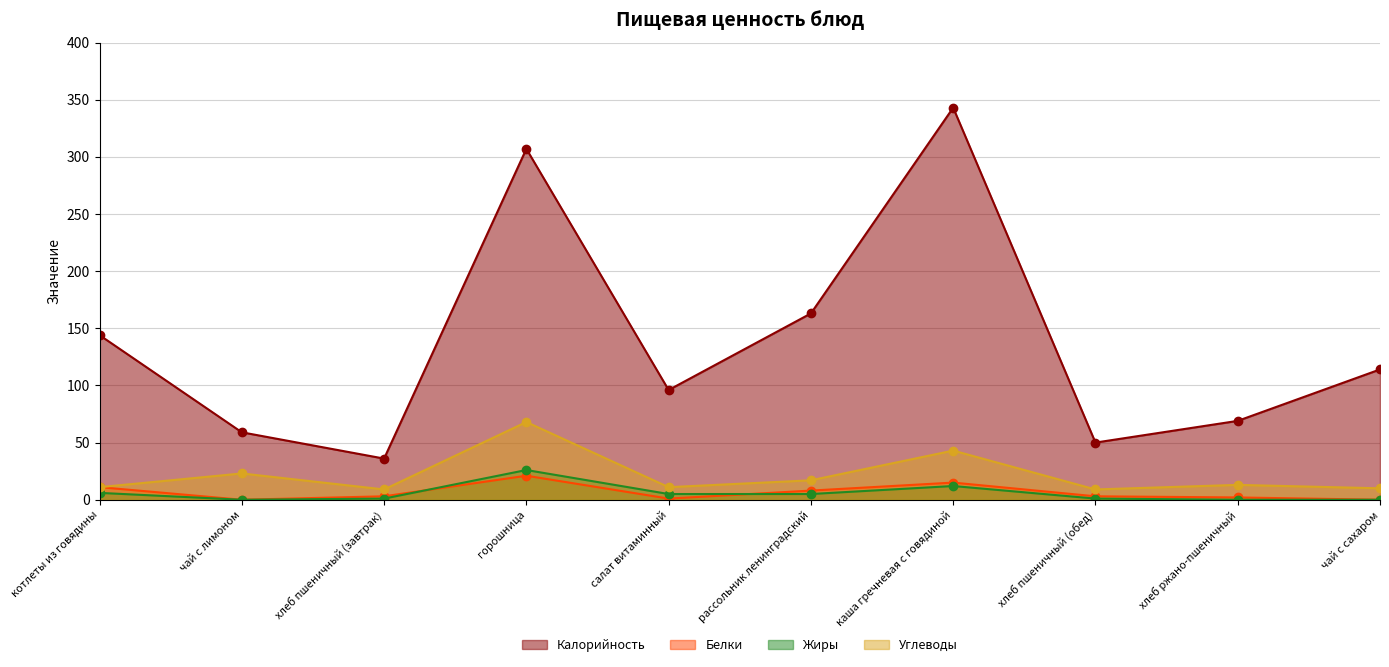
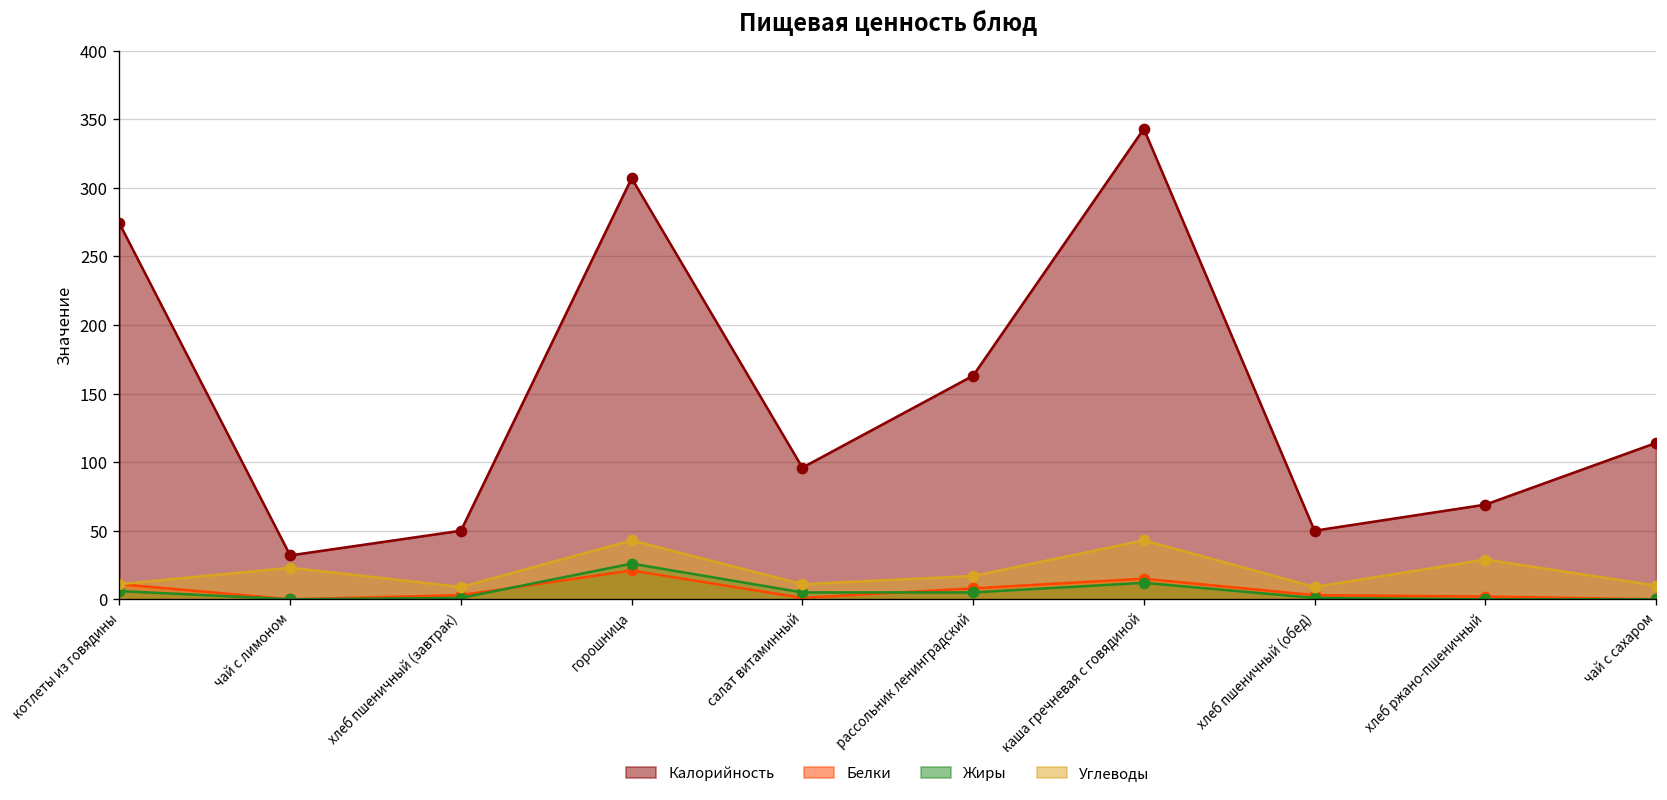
  {
    "Калорийность": {
-     "котлеты из говядины": 144,
-     "чай с лимоном": 59,
-     "хлеб пшеничный (завтрак)": 36,
+     "котлеты из говядины": 274,
+     "чай с лимоном": 32,
+     "хлеб пшеничный (завтрак)": 50,
      "горошница": 307,
      "салат витаминный": 96,
      "рассольник ленинградский": 163,
      "каша гречневая с говядиной": 343,
      "хлеб пшеничный (обед)": 50,
      "хлеб ржано-пшеничный": 69,
      "чай с сахаром": 114
    },
    "Белки": {
      "горошница": 21,
      "салат витаминный": 1,
      "рассольник ленинградский": 8,
      "каша гречневая с говядиной": 15
    },
    "Жиры": {
      "котлеты из говядины": 6,
      "горошница": 26,
      "салат витаминный": 5,
      "рассольник ленинградский": 5,
      "каша гречневая с говядиной": 12
    },
    "Углеводы": {
      "чай с лимоном": 23,
      "хлеб пшеничный (завтрак)": 9,
-     "горошница": 68,
+     "горошница": 43,
      "салат витаминный": 11,
      "рассольник ленинградский": 17,
      "каша гречневая с говядиной": 43,
      "хлеб пшеничный (обед)": 9,
-     "хлеб ржано-пшеничный": 13,
+     "хлеб ржано-пшеничный": 29,
      "чай с сахаром": 10
    }
  }
